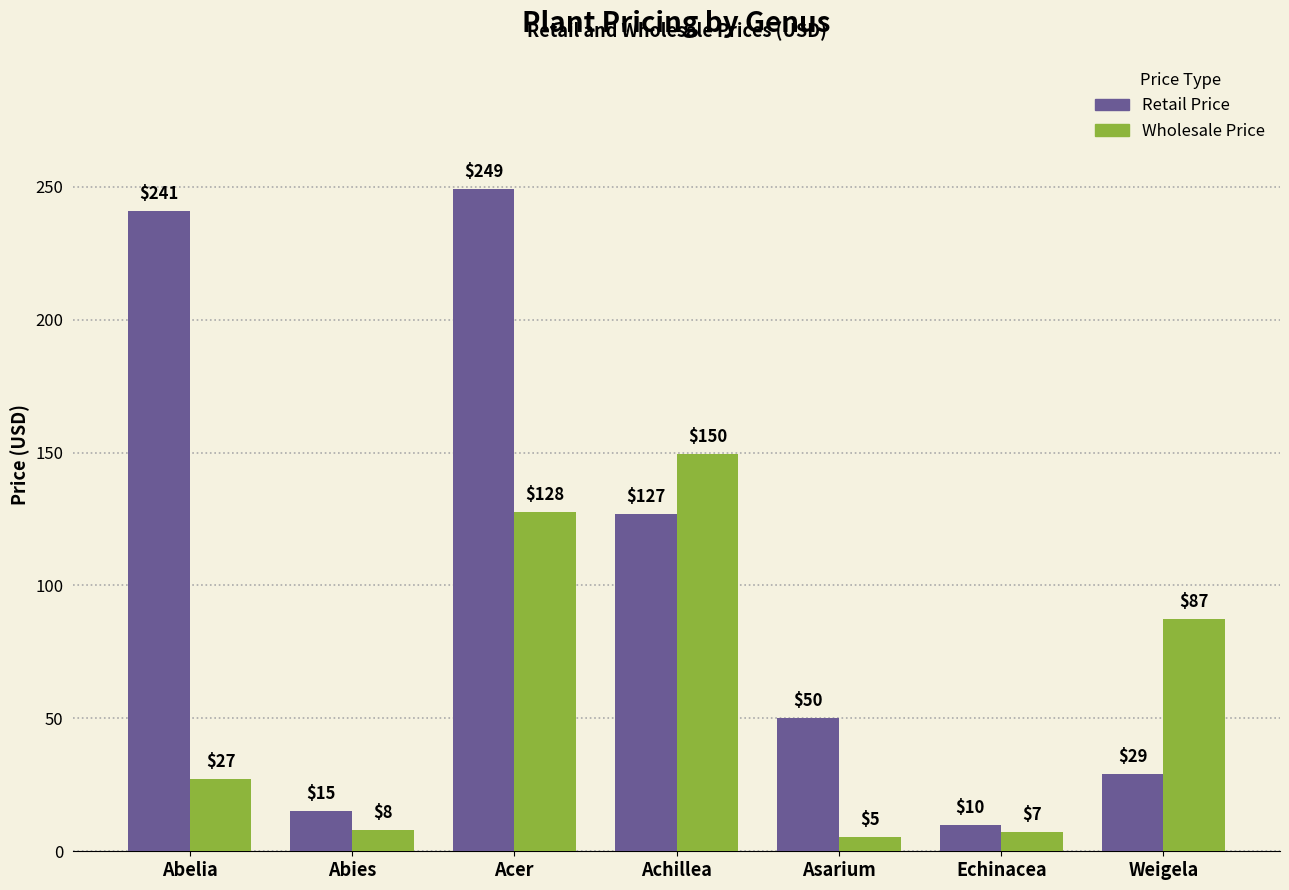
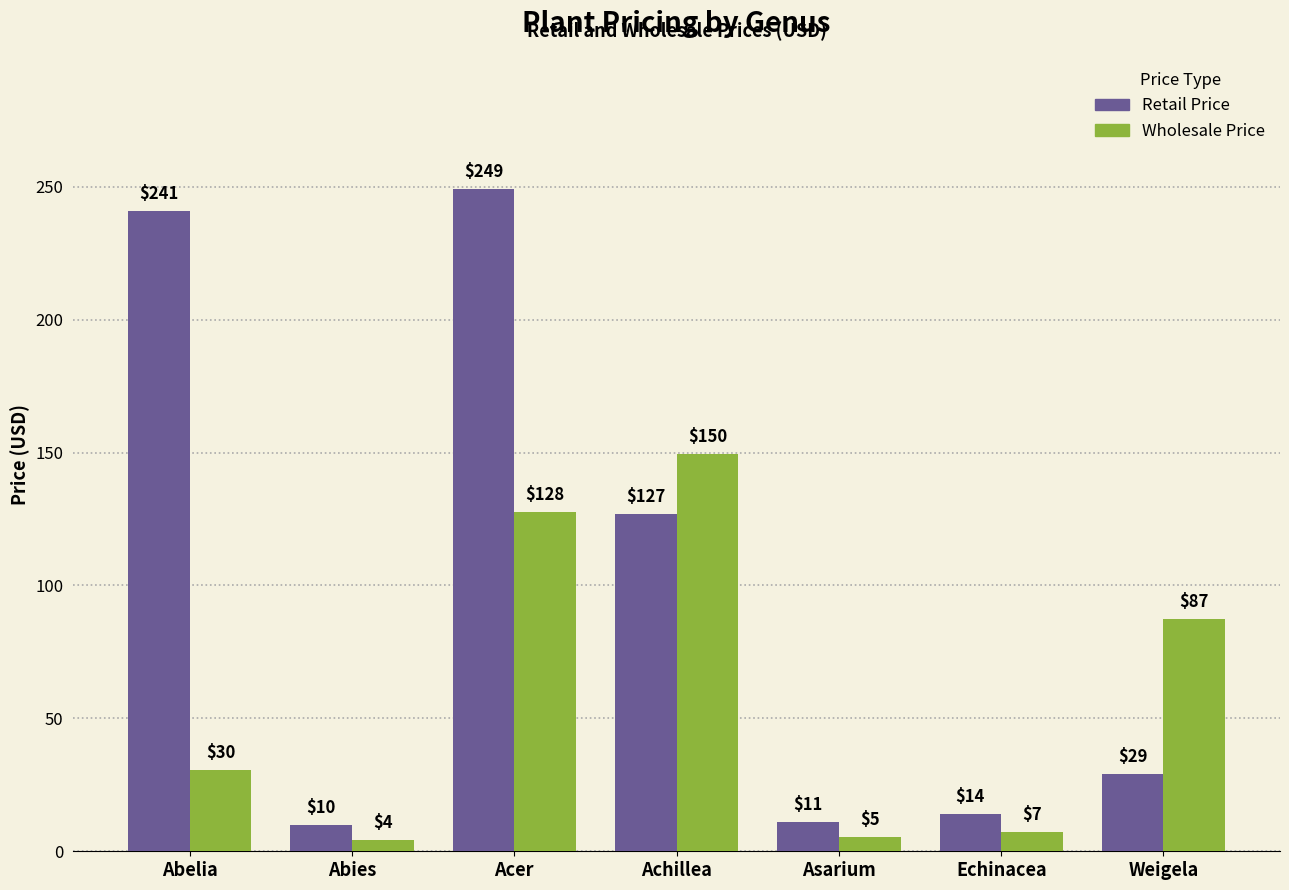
  {
    "Retail Price": {
      "Abelia": "$241",
-     "Abies": "$15",
+     "Abies": "$10",
      "Acer": "$249",
      "Achillea": "$127",
-     "Asarium": "$50",
-     "Echinacea": "$10",
+     "Asarium": "$11",
+     "Echinacea": "$14",
      "Weigela": "$29"
    },
    "Wholesale Price": {
-     "Abelia": "$27",
-     "Abies": "$8",
+     "Abelia": "$30",
+     "Abies": "$4",
      "Acer": "$128",
      "Achillea": "$150",
      "Asarium": "$5",
      "Echinacea": "$7",
      "Weigela": "$87"
    }
  }
